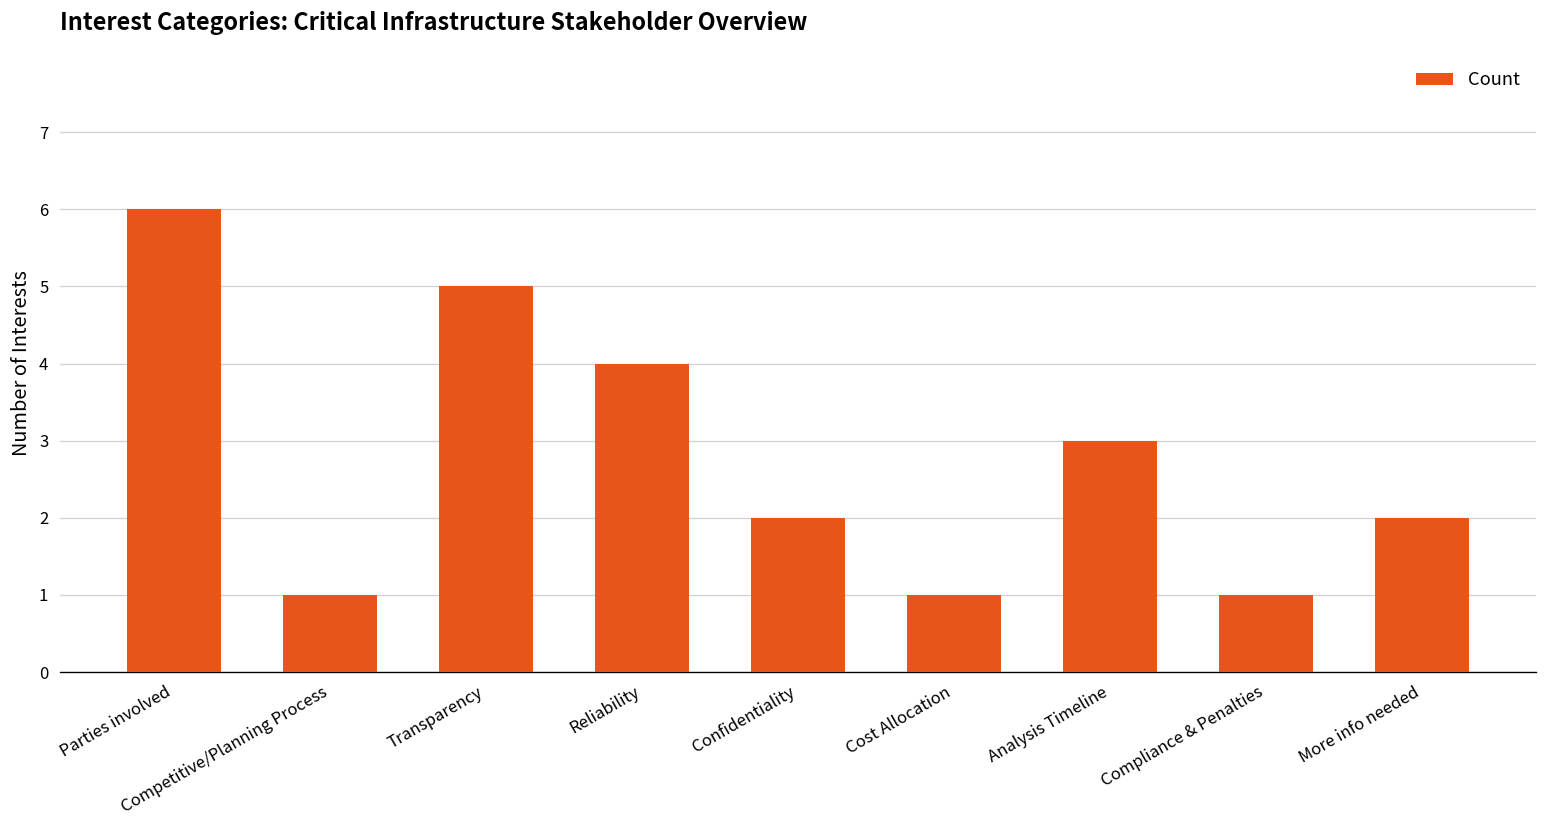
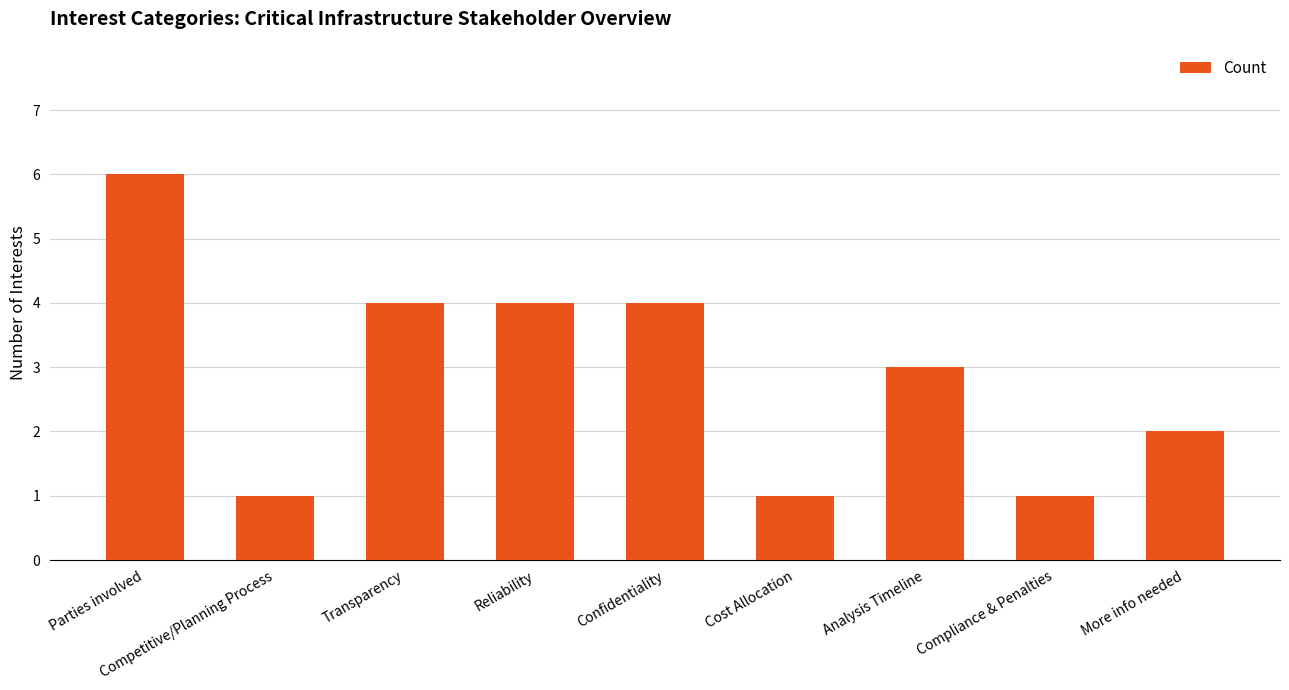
  {
    "Parties involved": 6,
    "Competitive/Planning Process": 1,
-   "Transparency": 5,
+   "Transparency": 4,
    "Reliability": 4,
-   "Confidentiality": 2,
+   "Confidentiality": 4,
    "Cost Allocation": 1,
    "Analysis Timeline": 3,
    "Compliance & Penalties": 1,
    "More info needed": 2
  }
